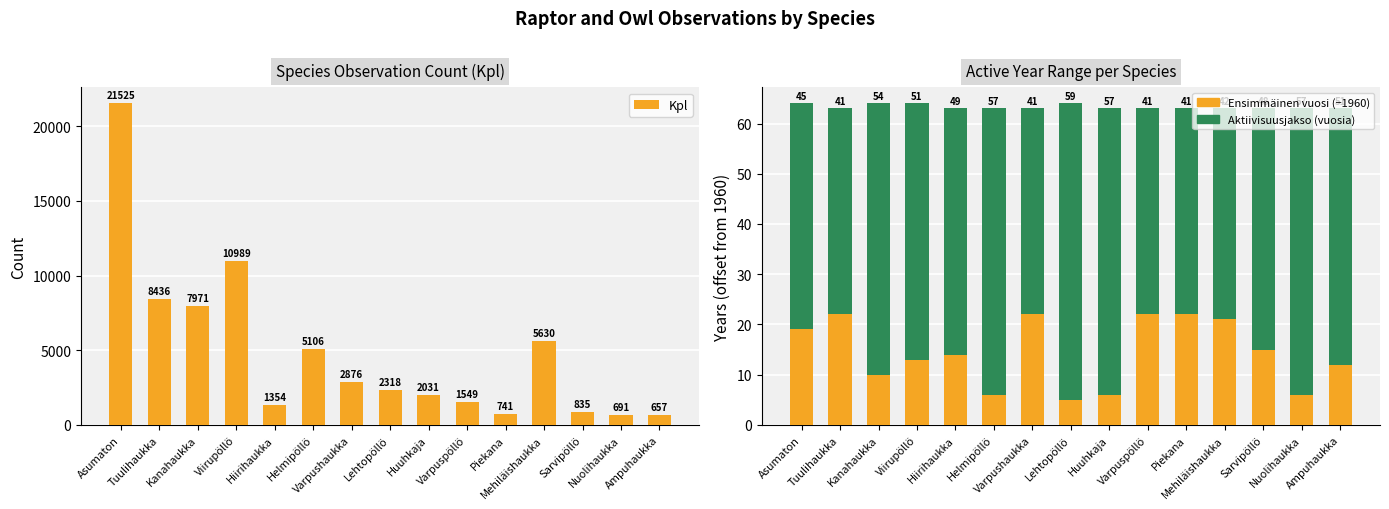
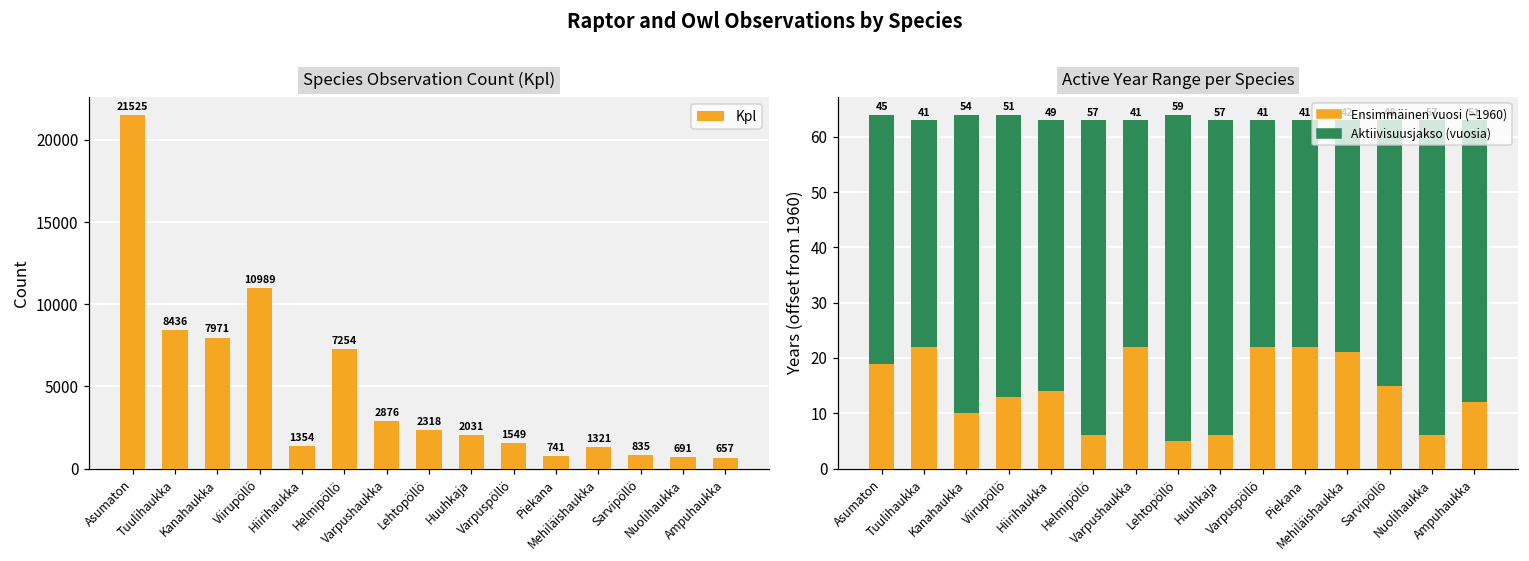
  {
    "Species Observation Count (Kpl)": {
      "Asumaton": 21525,
      "Tuulihaukka": 8436,
      "Kanahaukka": 7971,
      "Viirupöllö": 10989,
      "Hiirihaukka": 1354,
-     "Helmipöllö": 5106,
+     "Helmipöllö": 7254,
      "Varpushaukka": 2876,
      "Lehtopöllö": 2318,
      "Huuhkaja": 2031,
      "Varpuspöllö": 1549,
      "Piekana": 741,
-     "Mehiläishaukka": 5630,
+     "Mehiläishaukka": 1321,
      "Sarvipöllö": 835,
      "Nuolihaukka": 691,
      "Ampuhaukka": 657
    },
    "Active Year Range per Species": {
      "Aktiivisuusjakso (vuosia)": {
        "Asumaton": 45,
        "Tuulihaukka": 41,
        "Kanahaukka": 54,
        "Viirupöllö": 51,
        "Hiirihaukka": 49,
        "Helmipöllö": 57,
        "Varpushaukka": 41,
        "Lehtopöllö": 59,
        "Huuhkaja": 57,
        "Varpuspöllö": 41,
        "Piekana": 41
      }
    }
  }
